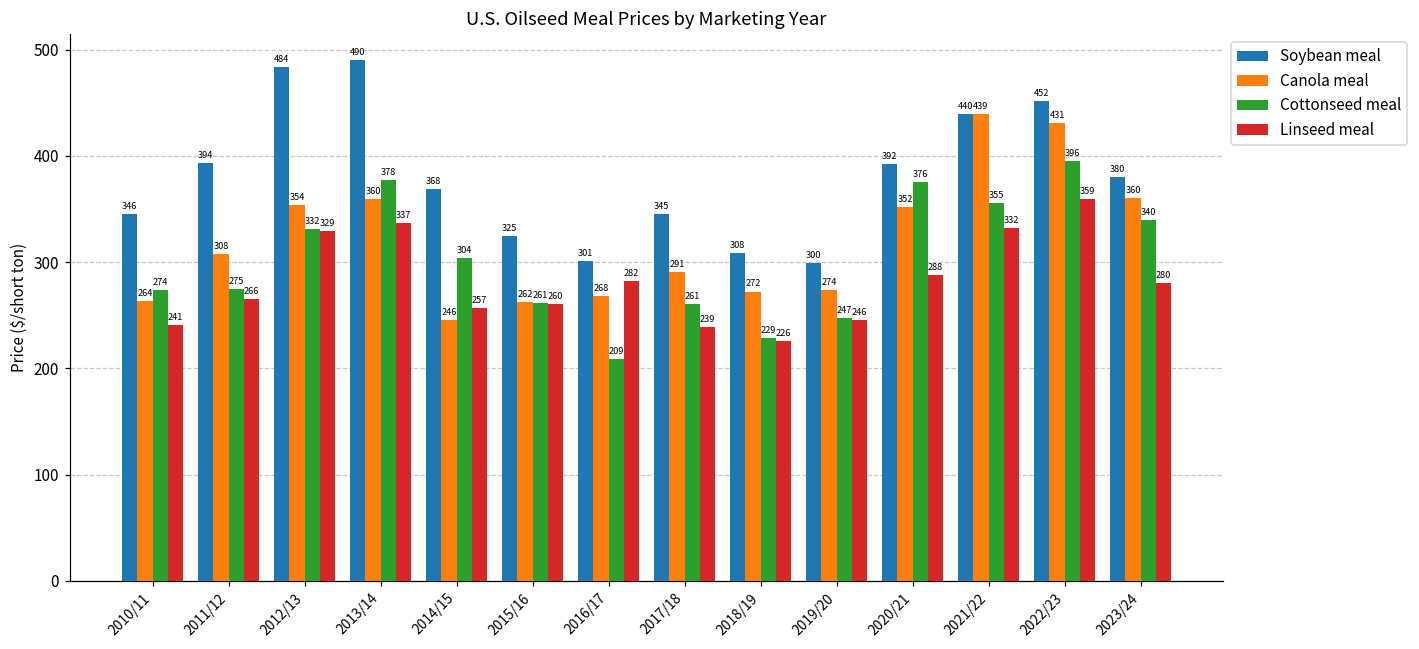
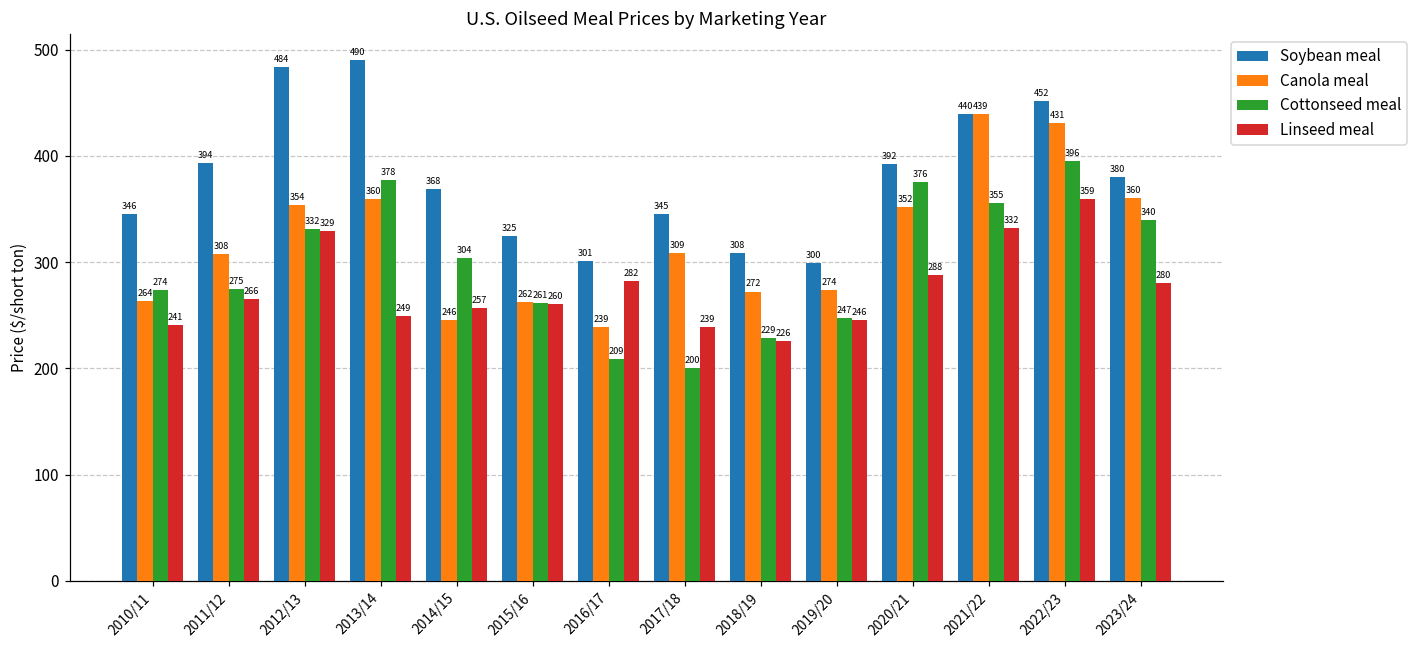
  {
    "Soybean meal": {
      "2010/11": 346,
      "2011/12": 394,
      "2012/13": 484,
      "2013/14": 490,
      "2014/15": 368,
      "2015/16": 325,
      "2016/17": 301,
      "2017/18": 345,
      "2018/19": 308,
      "2019/20": 300,
      "2020/21": 392,
      "2021/22": 440,
      "2022/23": 452,
      "2023/24": 380
    },
    "Canola meal": {
      "2010/11": 264,
      "2011/12": 308,
      "2012/13": 354,
      "2013/14": 360,
      "2014/15": 246,
      "2015/16": 262,
-     "2016/17": 268,
-     "2017/18": 291,
+     "2016/17": 239,
+     "2017/18": 309,
      "2018/19": 272,
      "2019/20": 274,
      "2020/21": 352,
      "2021/22": 439,
      "2022/23": 431,
      "2023/24": 360
    },
    "Cottonseed meal": {
      "2010/11": 274,
      "2011/12": 275,
      "2012/13": 332,
      "2013/14": 378,
      "2014/15": 304,
      "2015/16": 261,
      "2016/17": 209,
-     "2017/18": 261,
+     "2017/18": 200,
      "2018/19": 229,
      "2019/20": 247,
      "2020/21": 376,
      "2021/22": 355,
      "2022/23": 396,
      "2023/24": 340
    },
    "Linseed meal": {
      "2010/11": 241,
      "2011/12": 266,
      "2012/13": 329,
-     "2013/14": 337,
+     "2013/14": 249,
      "2014/15": 257,
      "2015/16": 260,
      "2016/17": 282,
      "2017/18": 239,
      "2018/19": 226,
      "2019/20": 246,
      "2020/21": 288,
      "2021/22": 332,
      "2022/23": 359,
      "2023/24": 280
    }
  }
